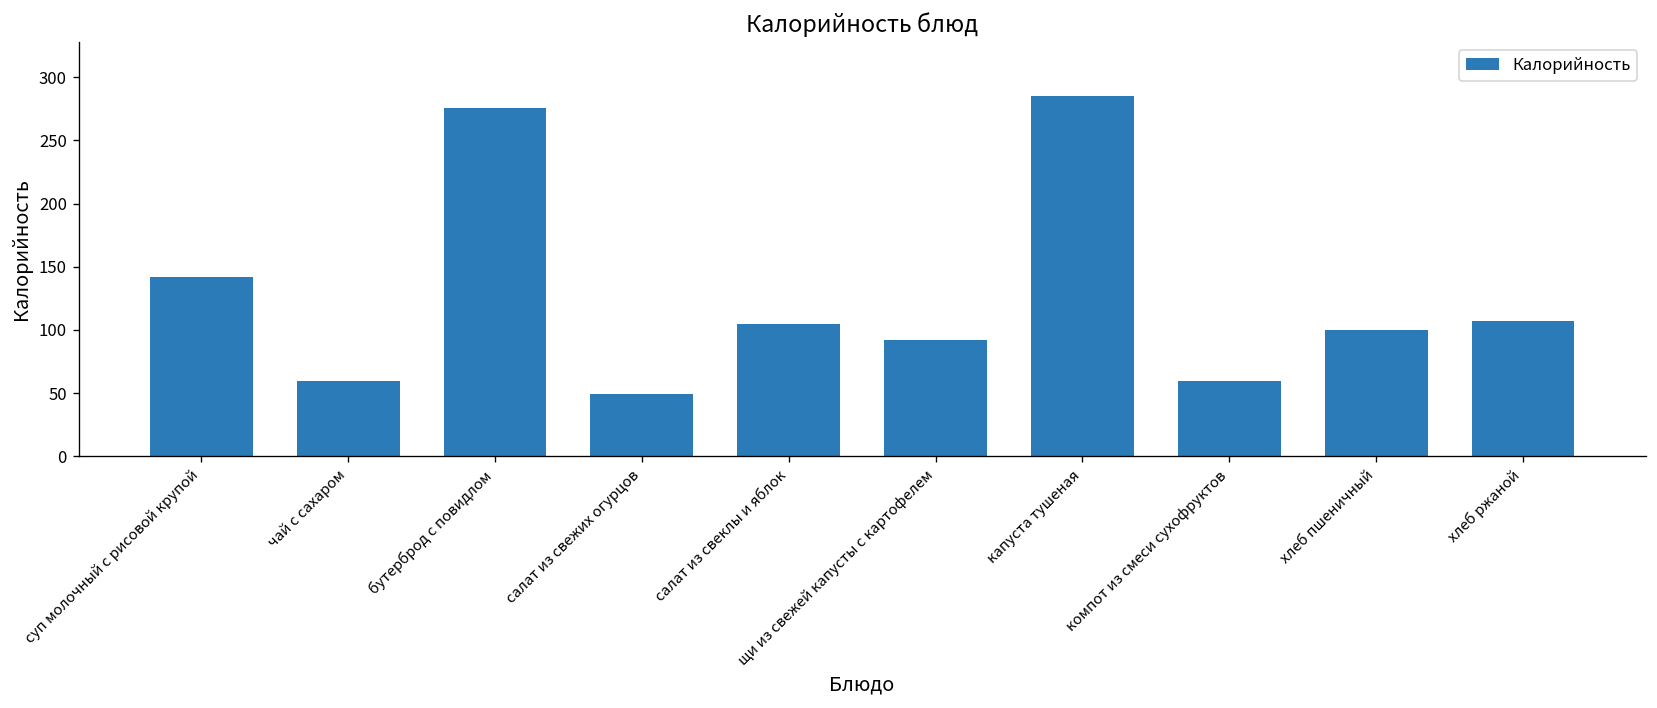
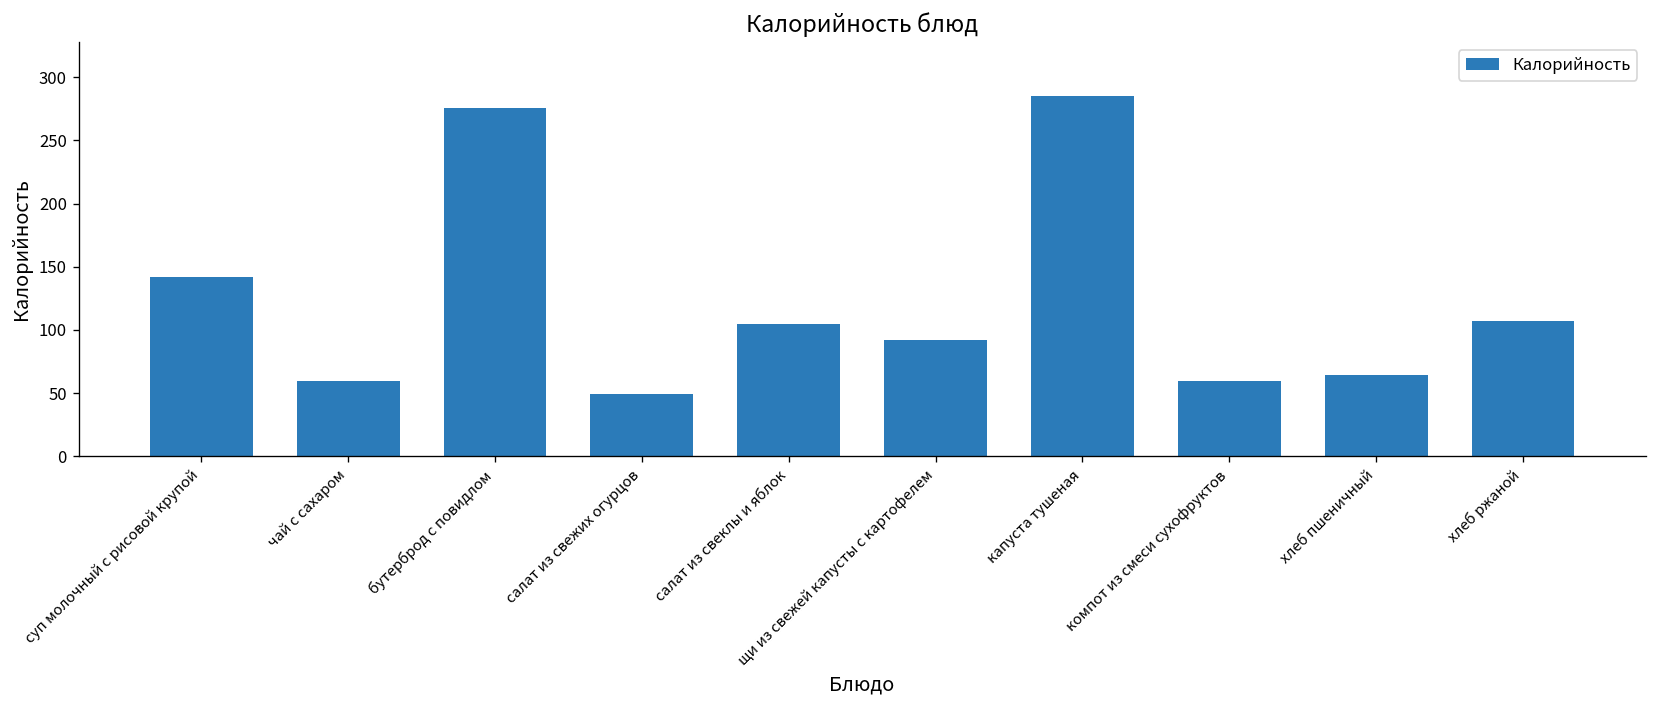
  {
    "суп молочный с рисовой крупой": 142,
    "чай с сахаром": 60,
    "бутерброд с повидлом": 276,
    "салат из свежих огурцов": 49,
    "салат из свеклы и яблок": 105,
    "щи из свежей капусты с картофелем": 92,
    "капуста тушеная": 285,
    "компот из смеси сухофруктов": 60,
-   "хлеб пшеничный": 100,
+   "хлеб пшеничный": 64,
    "хлеб ржаной": 107
  }
